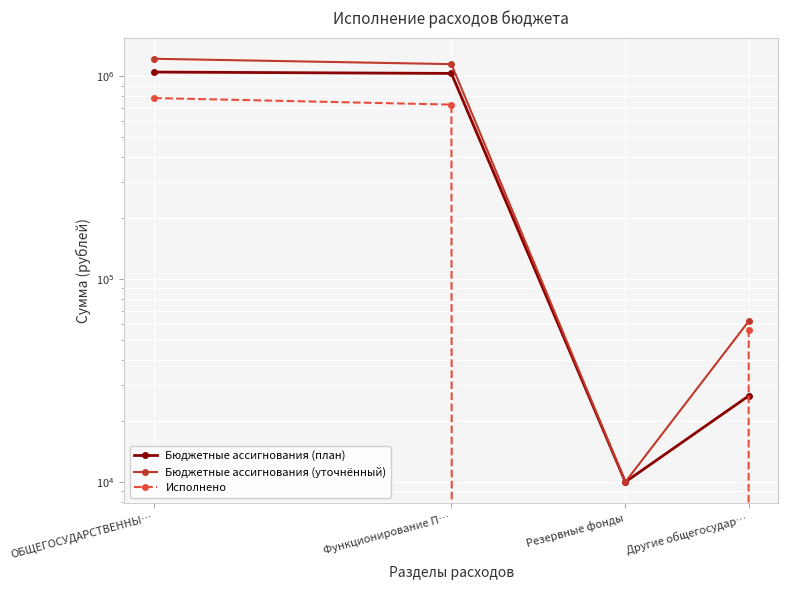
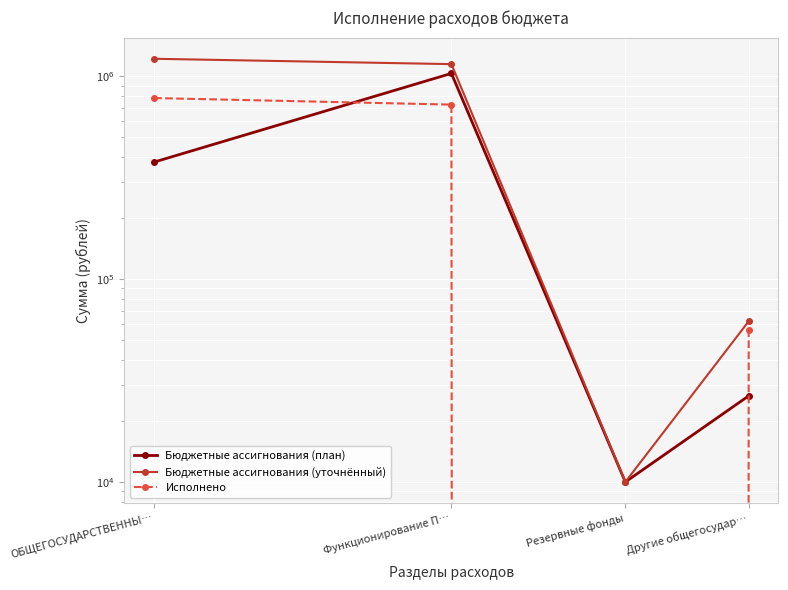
  {
    "Бюджетные ассигнования (план)": {
-     "ОБЩЕГОСУДАРСТВЕННЫ…": 1000000,
+     "ОБЩЕГОСУДАРСТВЕННЫ…": 380000,
      "Функционирование П…": 1000000,
      "Другие общегосудар…": 27000
    }
  }
